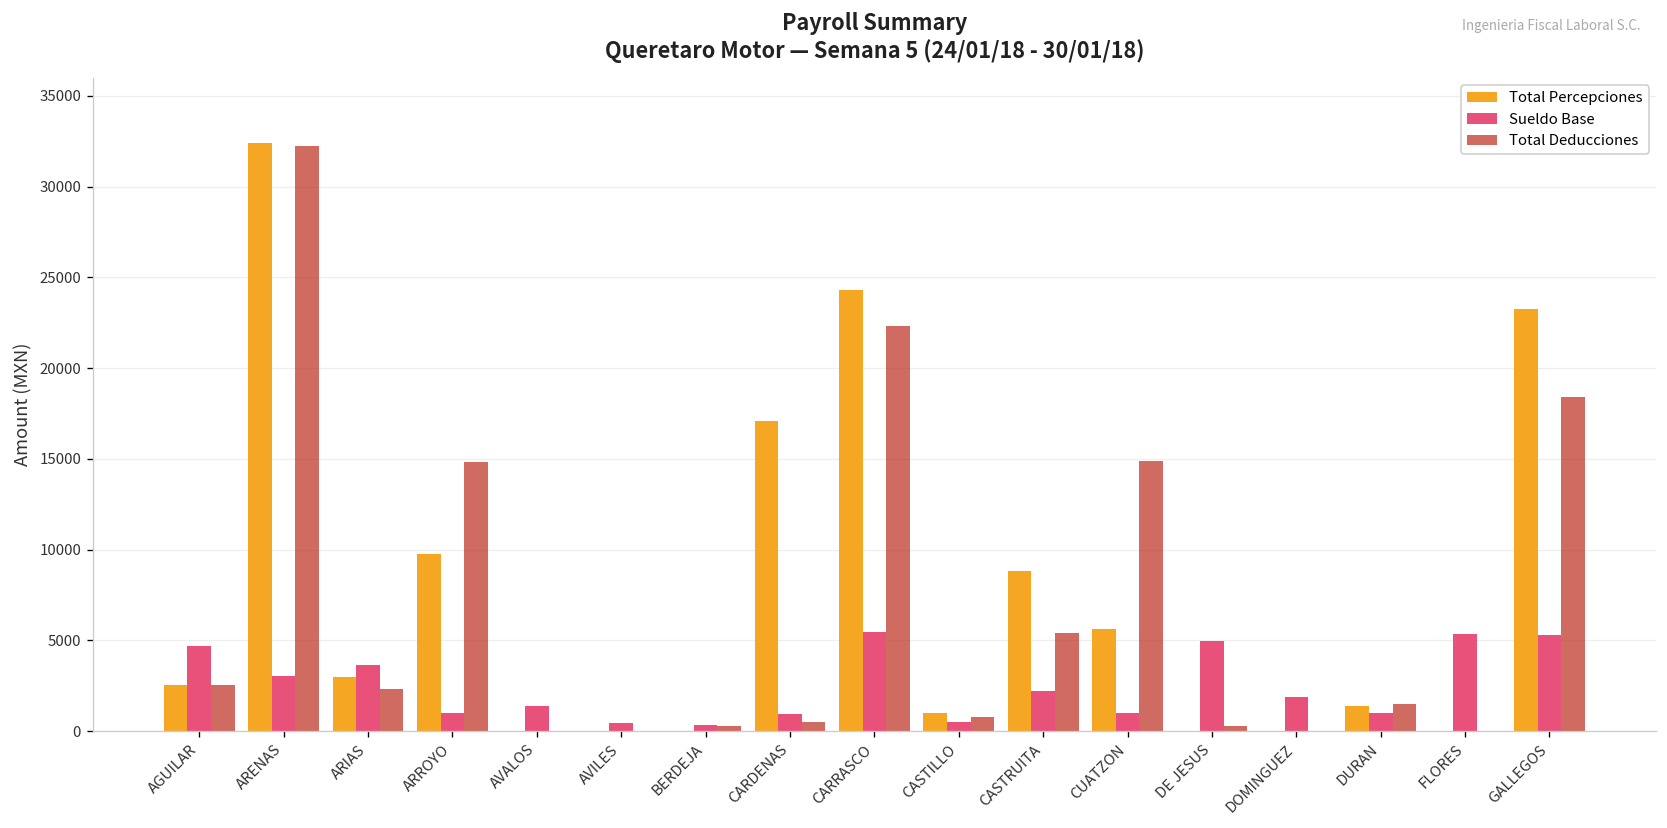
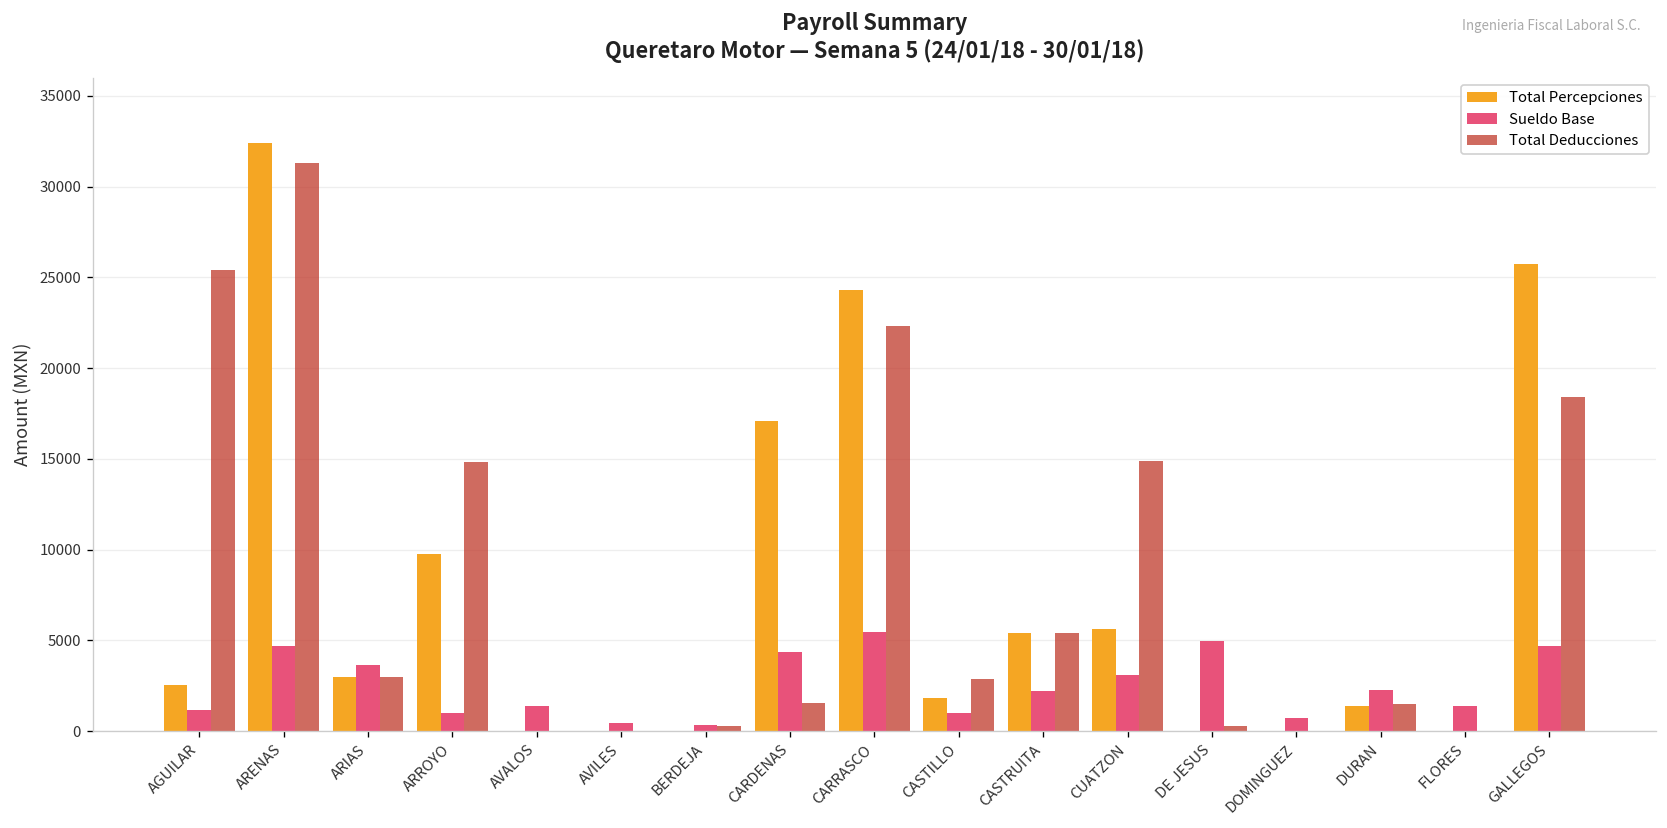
  {
    "Total Percepciones": {
      "AGUILAR": 2600,
      "ARENAS": 32400,
      "ARIAS": 3000,
      "ARROYO": 9800,
      "AVALOS": 0,
      "AVILES": 0,
      "BERDEJA": 0,
      "CARDENAS": 17100,
      "CARRASCO": 24300,
-     "CASTILLO": 1000,
-     "CASTRUITA": 8800,
+     "CASTILLO": 1800,
+     "CASTRUITA": 5400,
      "CUATZON": 5700,
      "DE JESUS": 0,
      "DOMINGUEZ": 0,
      "DURAN": 1400,
      "FLORES": 0,
-     "GALLEGOS": 23300
+     "GALLEGOS": 25700
    },
    "Sueldo Base": {
-     "AGUILAR": 4700,
-     "ARENAS": 3000,
+     "AGUILAR": 1200,
+     "ARENAS": 4700,
      "ARIAS": 3700,
      "ARROYO": 1000,
      "AVALOS": 1400,
      "AVILES": 400,
      "BERDEJA": 300,
-     "CARDENAS": 900,
+     "CARDENAS": 4400,
      "CARRASCO": 5400,
-     "CASTILLO": 500,
+     "CASTILLO": 1000,
      "CASTRUITA": 2200,
-     "CUATZON": 1000,
+     "CUATZON": 3100,
      "DE JESUS": 4900,
-     "DOMINGUEZ": 1900,
-     "DURAN": 1000,
-     "FLORES": 5400,
-     "GALLEGOS": 5300
+     "DOMINGUEZ": 700,
+     "DURAN": 2300,
+     "FLORES": 1400,
+     "GALLEGOS": 4700
    },
    "Total Deducciones": {
-     "AGUILAR": 2600,
-     "ARENAS": 32200,
-     "ARIAS": 2300,
+     "AGUILAR": 25400,
+     "ARENAS": 31300,
+     "ARIAS": 3000,
      "ARROYO": 14900,
      "AVALOS": 0,
      "AVILES": 0,
      "BERDEJA": 300,
-     "CARDENAS": 500,
+     "CARDENAS": 1600,
      "CARRASCO": 22300,
-     "CASTILLO": 800,
+     "CASTILLO": 2900,
      "CASTRUITA": 5400,
      "CUATZON": 14900,
      "DE JESUS": 300,
      "DOMINGUEZ": 0,
      "DURAN": 1500,
      "FLORES": 0,
      "GALLEGOS": 18400
    }
  }
